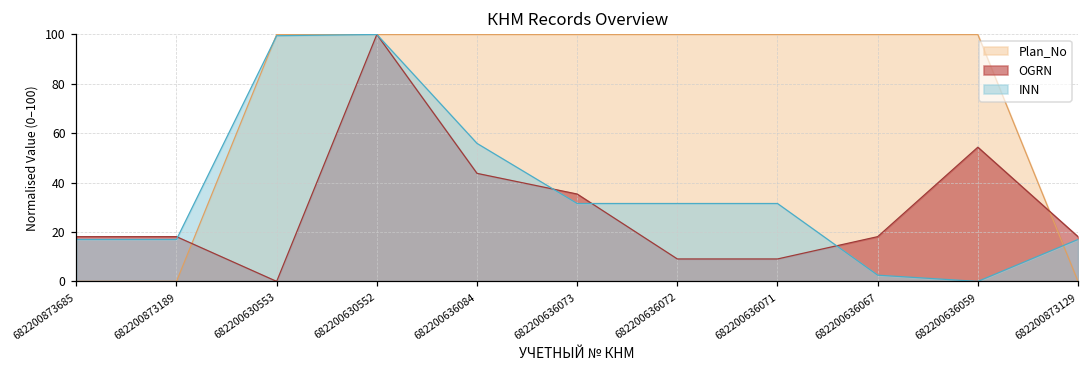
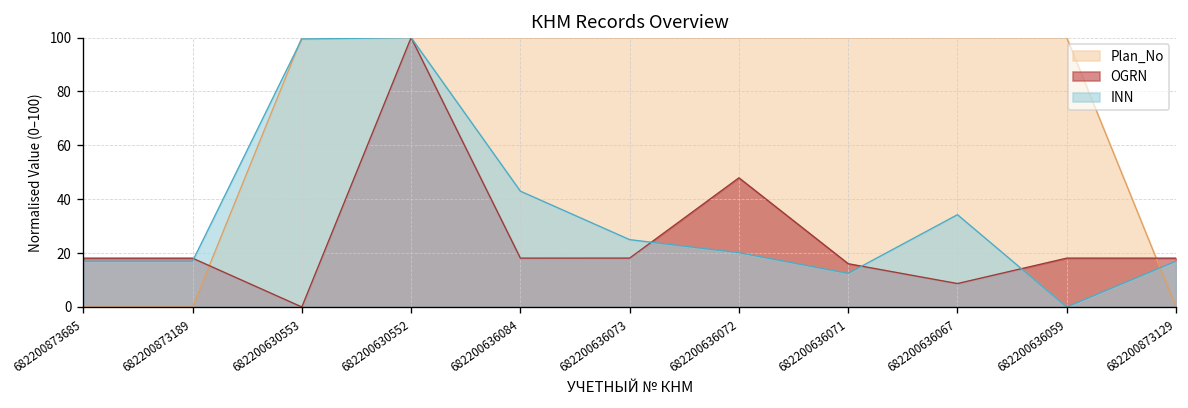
  {
    "Plan_No": {
      "682200873685": 0,
      "682200873189": 0,
      "682200636084": 100,
      "682200636073": 100,
      "682200636072": 100,
      "682200636071": 100,
      "682200636067": 100,
      "682200636059": 100,
      "682200873129": 0
    },
    "OGRN": {
      "682200873685": 18,
      "682200873189": 18,
      "682200630553": 0,
-     "682200636084": 44,
-     "682200636073": 35,
-     "682200636072": 9,
-     "682200636071": 9,
-     "682200636067": 18,
-     "682200636059": 54,
+     "682200636084": 18,
+     "682200636073": 18,
+     "682200636072": 48,
+     "682200636071": 16,
+     "682200636067": 9,
+     "682200636059": 18,
      "682200873129": 18
    },
    "INN": {
      "682200873685": 17,
      "682200873189": 17,
-     "682200636084": 56,
-     "682200636073": 32,
-     "682200636072": 32,
-     "682200636071": 32,
-     "682200636067": 3,
+     "682200636084": 43,
+     "682200636073": 25,
+     "682200636072": 20,
+     "682200636071": 12,
+     "682200636067": 34,
      "682200636059": 0,
      "682200873129": 17
    }
  }
